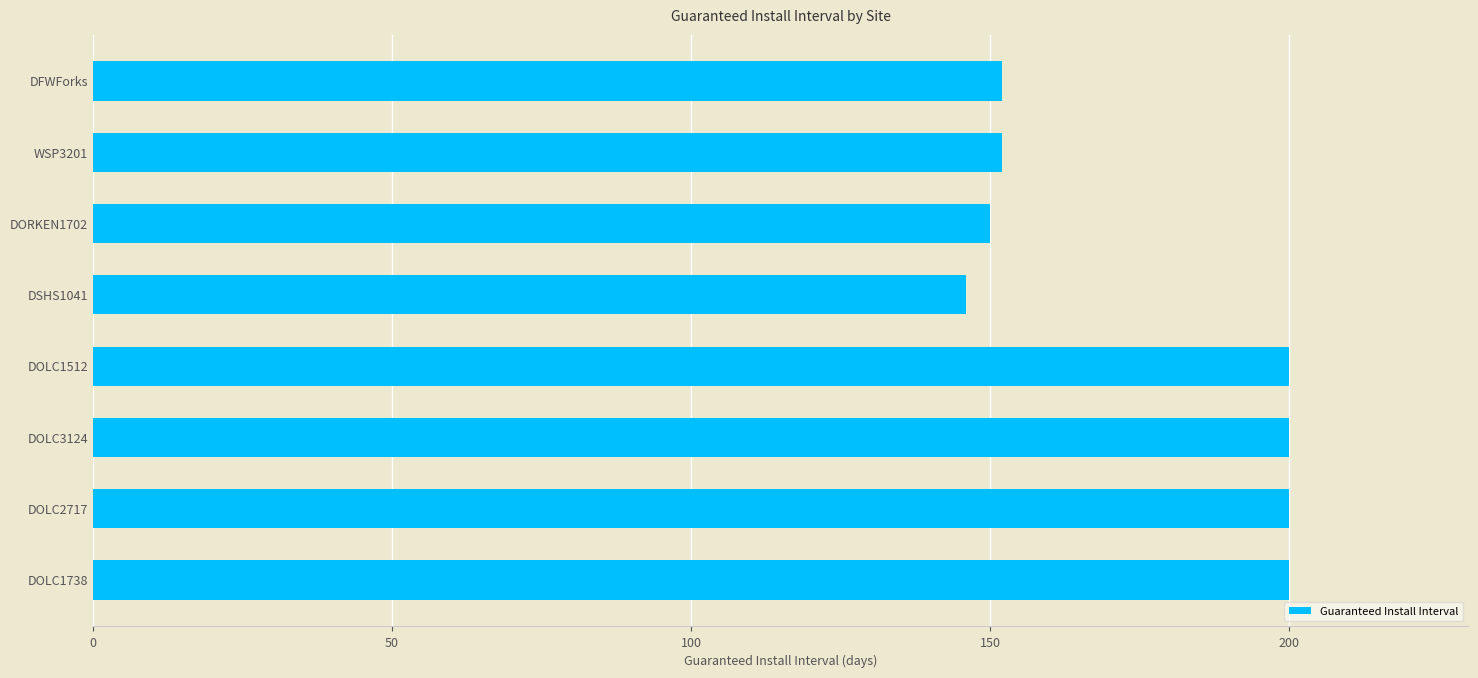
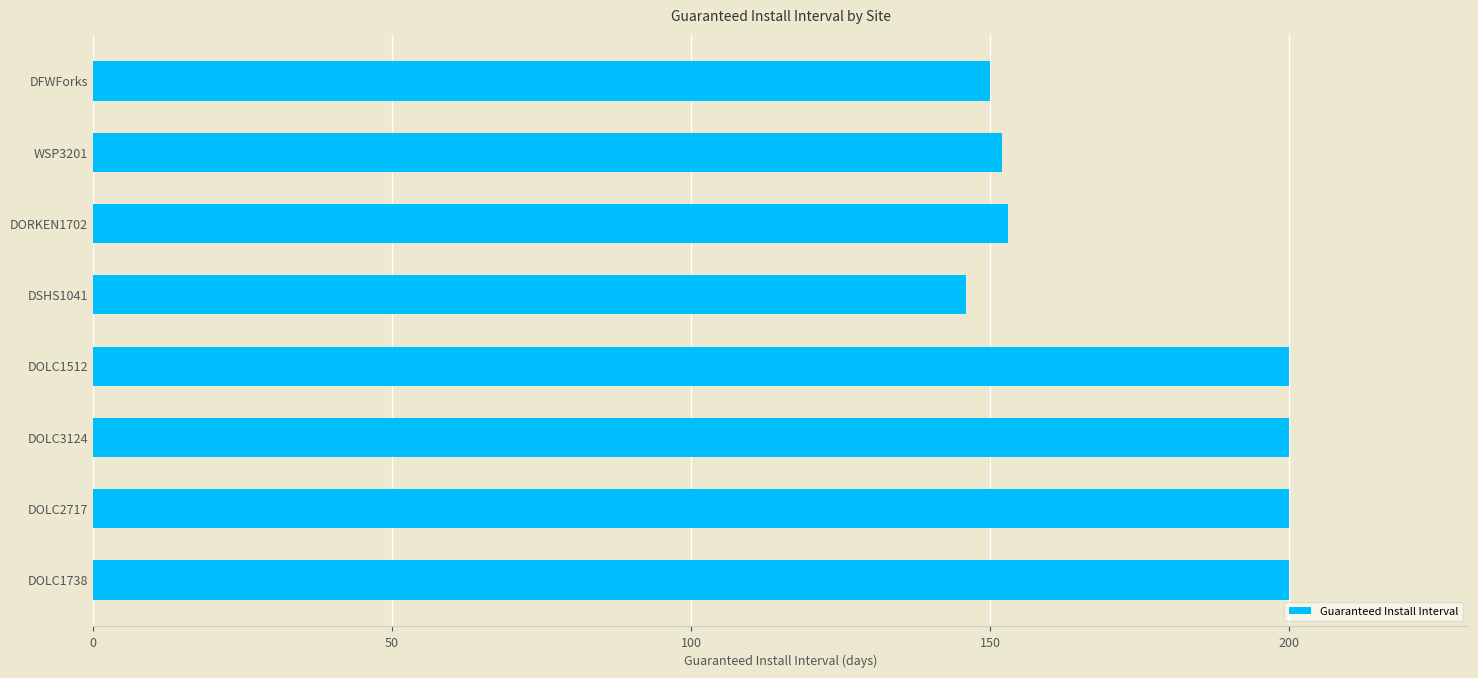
  {
-   "DFWForks": 152,
+   "DFWForks": 150,
    "WSP3201": 152,
-   "DORKEN1702": 150,
+   "DORKEN1702": 153,
    "DSHS1041": 146,
    "DOLC1512": 200,
    "DOLC3124": 200,
    "DOLC2717": 200,
    "DOLC1738": 200
  }
